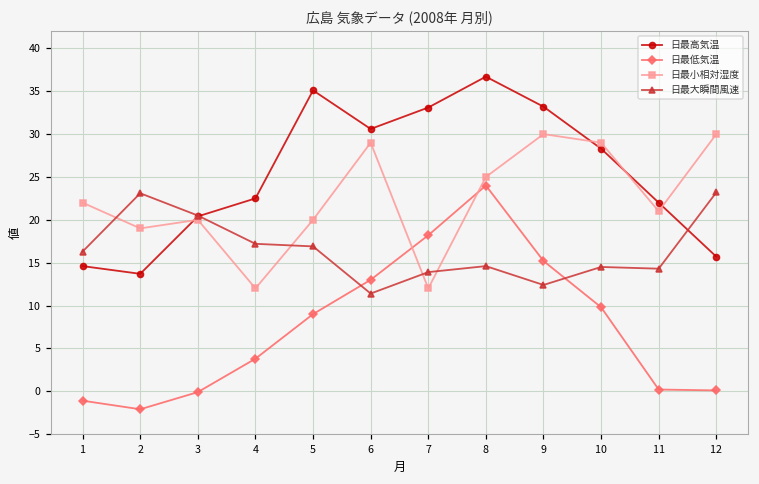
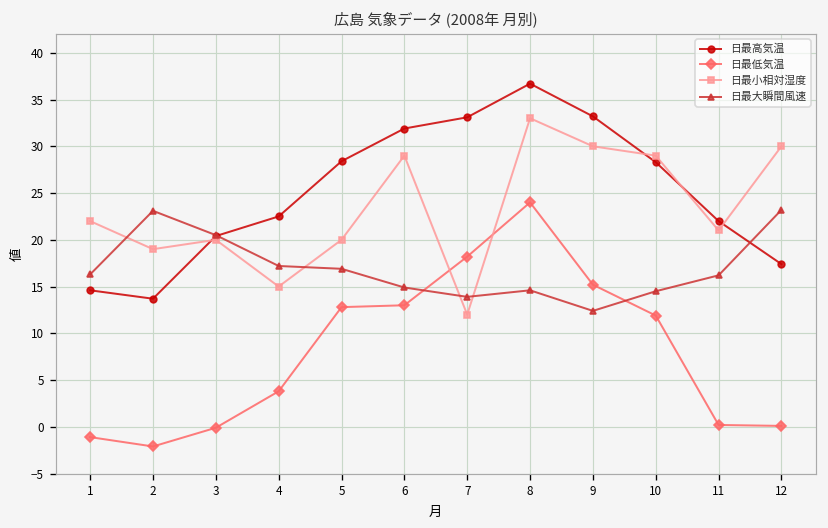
  {
    "日最高気温": {
      "1": 15,
      "2": 14,
      "4": 23,
-     "5": 35,
-     "6": 31,
+     "5": 28,
+     "6": 32,
      "7": 33,
      "8": 37,
      "9": 33,
      "10": 28,
      "11": 22,
-     "12": 16
+     "12": 17
    },
    "日最低気温": {
      "1": -1,
      "2": -2,
      "3": 0,
      "4": 4,
-     "5": 9,
+     "5": 13,
      "6": 13,
      "7": 18,
      "8": 24,
      "9": 15,
-     "10": 10,
+     "10": 12,
      "11": 0,
      "12": 0
    },
    "日最小相対湿度": {
      "1": 22,
      "2": 19,
      "3": 20,
-     "4": 12,
+     "4": 15,
      "5": 20,
      "6": 29,
      "7": 12,
-     "8": 25,
+     "8": 33,
      "9": 30,
      "10": 29,
      "11": 21,
      "12": 30
    },
    "日最大瞬間風速": {
      "1": 16,
      "2": 23,
      "4": 17,
      "5": 17,
-     "6": 11,
+     "6": 15,
      "7": 14,
      "8": 15,
      "9": 12,
      "10": 15,
-     "11": 14,
+     "11": 16,
      "12": 23
    }
  }
